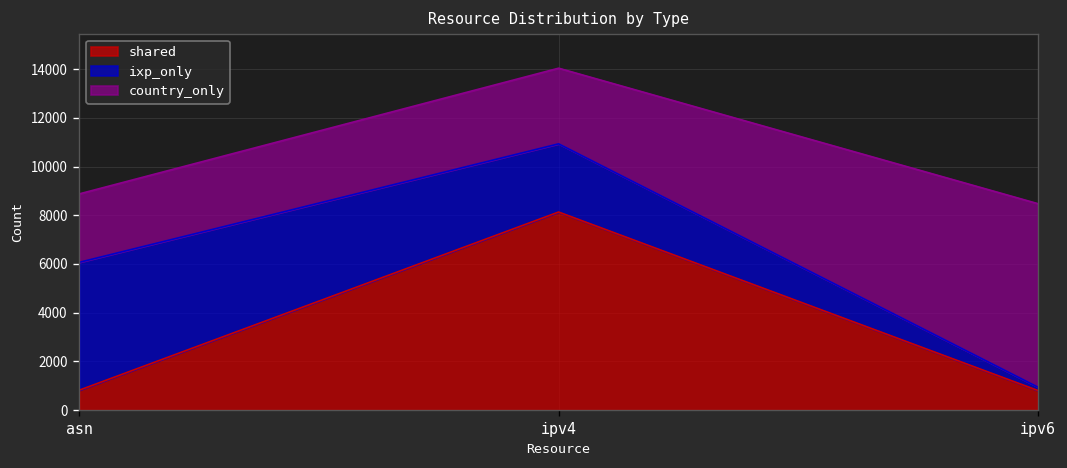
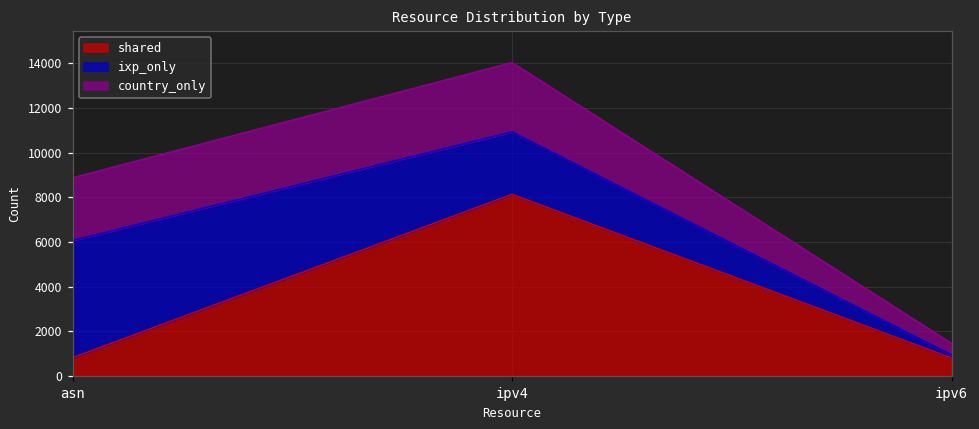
  {
    "shared": {
      "asn": 800,
      "ipv4": 8100,
      "ipv6": 800
    },
    "ixp_only": {
      "asn": 5300,
      "ipv4": 2800,
      "ipv6": 100
    },
    "country_only": {
      "asn": 2800,
      "ipv4": 3100,
-     "ipv6": 7500
+     "ipv6": 500
    }
  }
